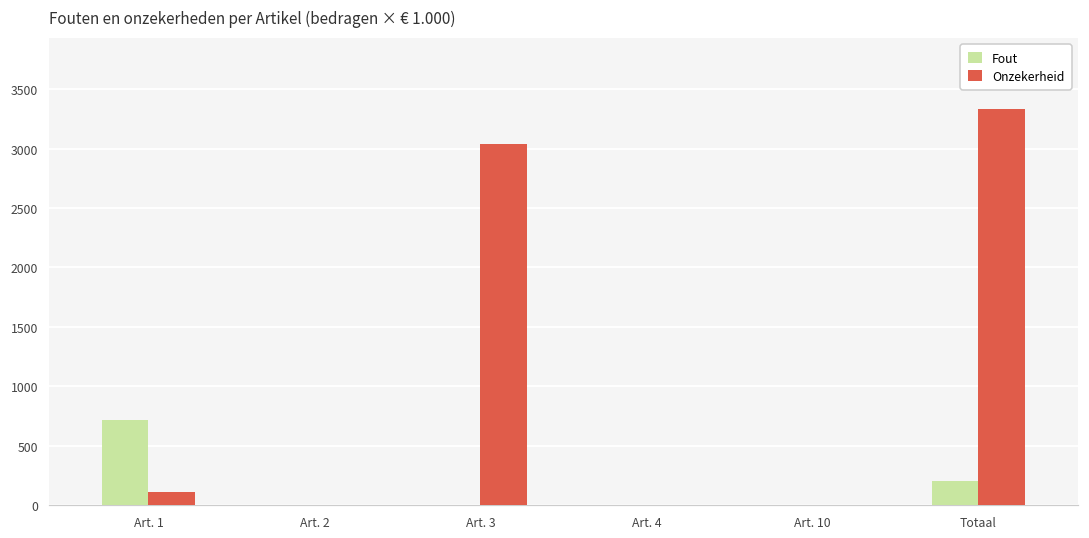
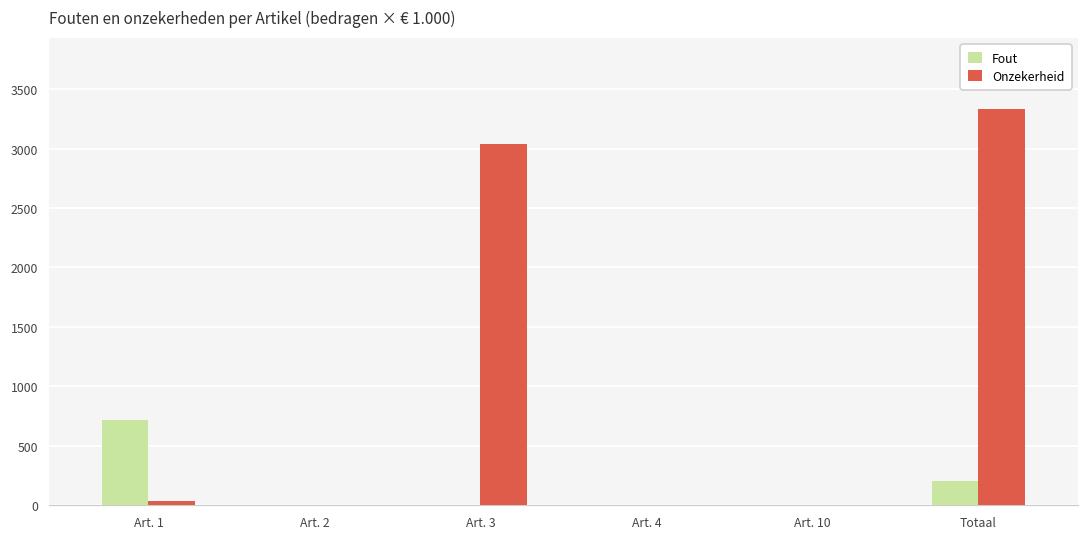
  {
    "Fout": {
      "Art. 1": 720,
      "Art. 2": 0,
      "Art. 3": 0,
      "Art. 4": 0,
      "Art. 10": 0,
      "Totaal": 200
    },
    "Onzekerheid": {
-     "Art. 1": 120,
+     "Art. 1": 40,
      "Art. 2": 0,
      "Art. 3": 3040,
      "Art. 4": 0,
      "Art. 10": 0,
      "Totaal": 3330
    }
  }
